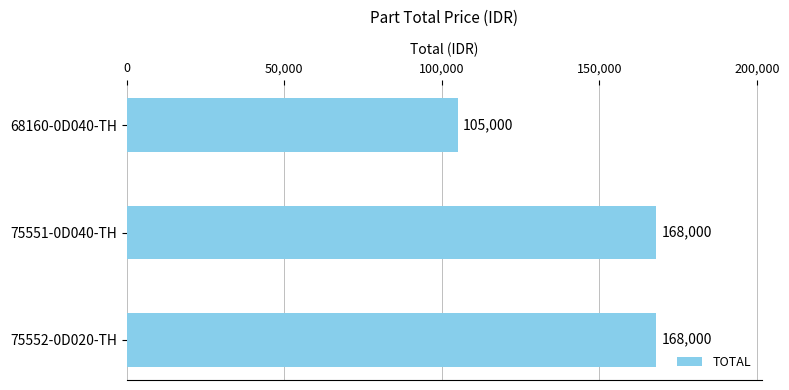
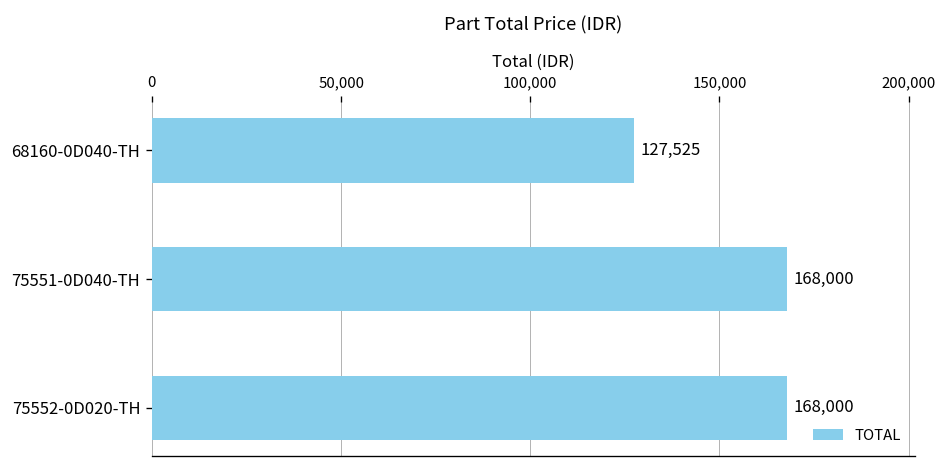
  {
-   "68160-0D040-TH": "105,000",
+   "68160-0D040-TH": "127,525",
    "75551-0D040-TH": "168,000",
    "75552-0D020-TH": "168,000"
  }
